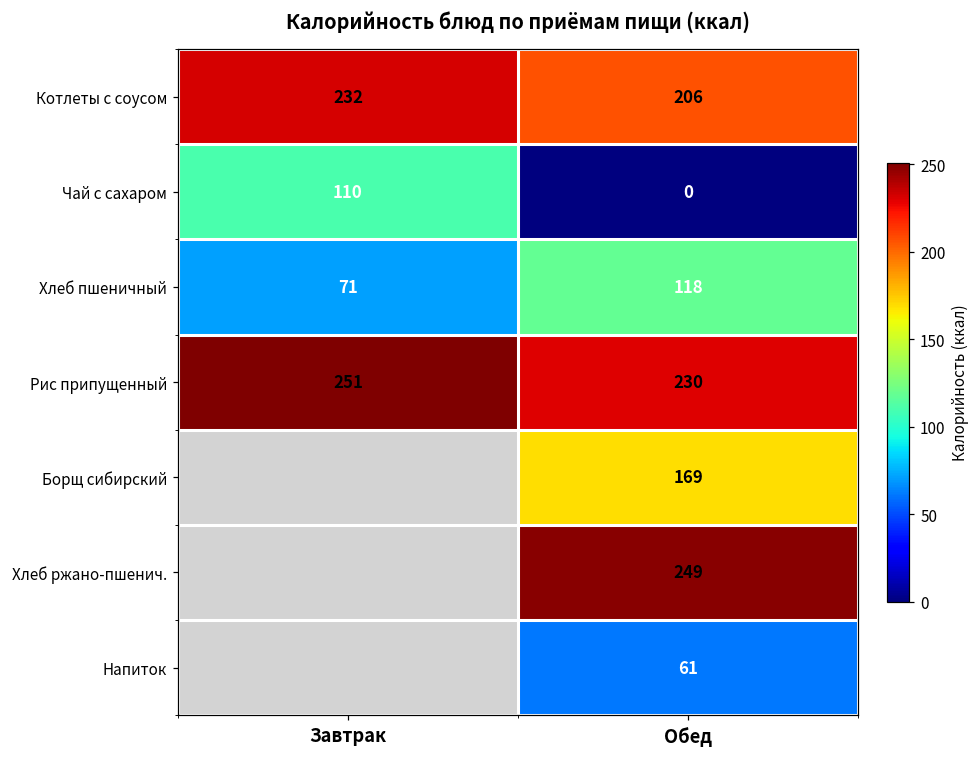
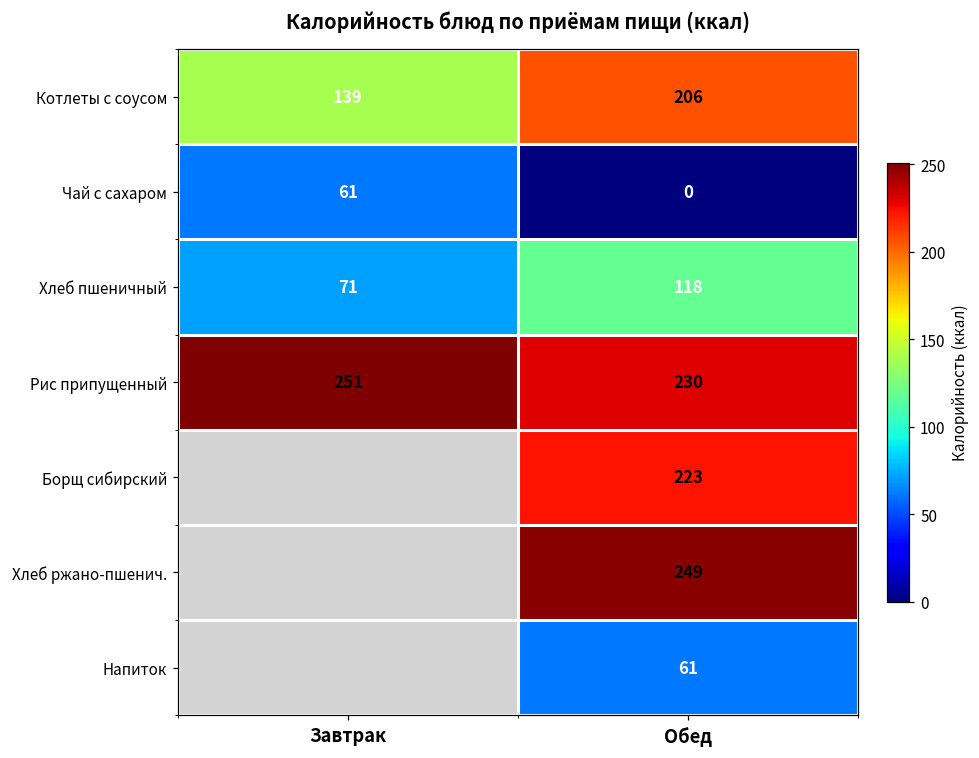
  {
    "Котлеты с соусом": {
-     "Завтрак": 232,
+     "Завтрак": 139,
      "Обед": 206
    },
    "Чай с сахаром": {
-     "Завтрак": 110,
+     "Завтрак": 61,
      "Обед": 0
    },
    "Хлеб пшеничный": {
      "Завтрак": 71,
      "Обед": 118
    },
    "Рис припущенный": {
      "Завтрак": 251,
      "Обед": 230
    },
    "Борщ сибирский": {
-     "Обед": 169
+     "Обед": 223
    },
    "Хлеб ржано-пшенич.": {
      "Обед": 249
    },
    "Напиток": {
      "Обед": 61
    }
  }
